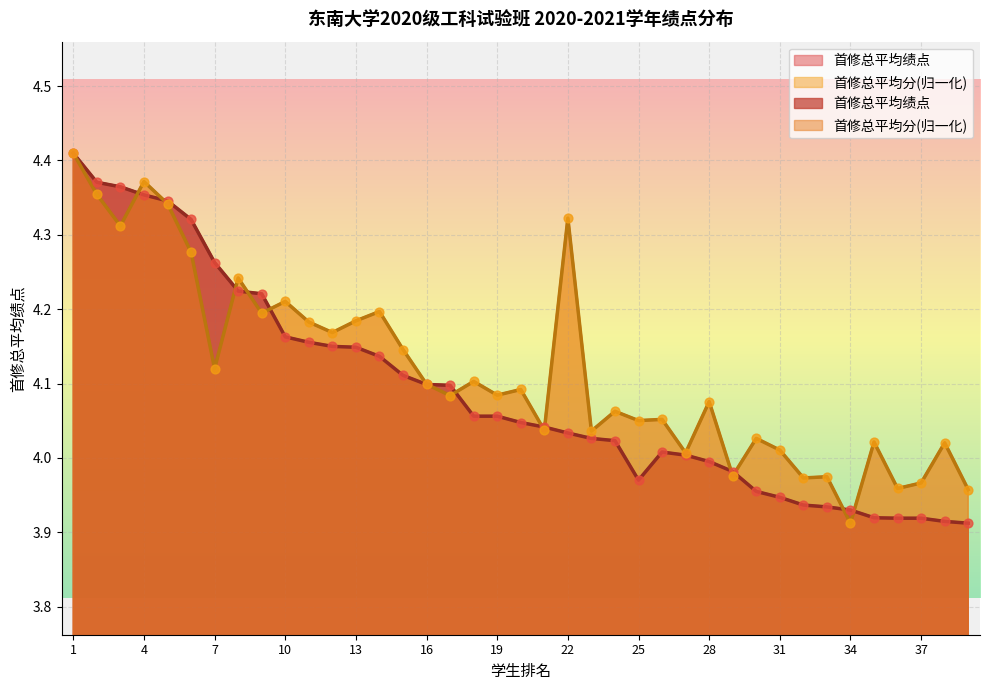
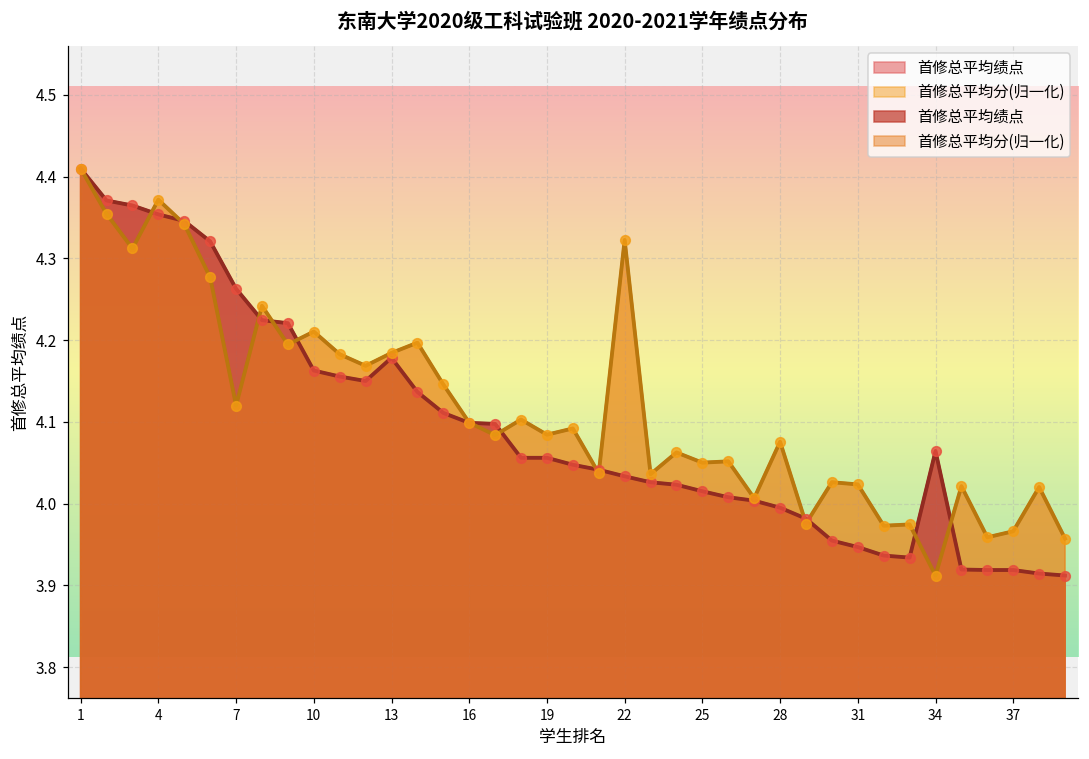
  {
    "首修总平均绩点": {
      "4": 4.35,
      "7": 4.26,
      "10": 4.16,
-     "13": 4.15,
+     "13": 4.18,
      "19": 4.06,
      "22": 4.03,
-     "25": 3.97,
+     "25": 4.02,
      "28": 4.00,
      "31": 3.95,
-     "34": 3.93,
+     "34": 4.06,
      "37": 3.92
    },
    "首修总平均分(归一化)": {
      "4": 4.37,
      "7": 4.12,
      "10": 4.21,
      "13": 4.18,
      "19": 4.08,
      "22": 4.32,
      "25": 4.05,
      "28": 4.08,
-     "31": 4.01,
+     "31": 4.02,
      "34": 3.91,
      "37": 3.97
    }
  }
